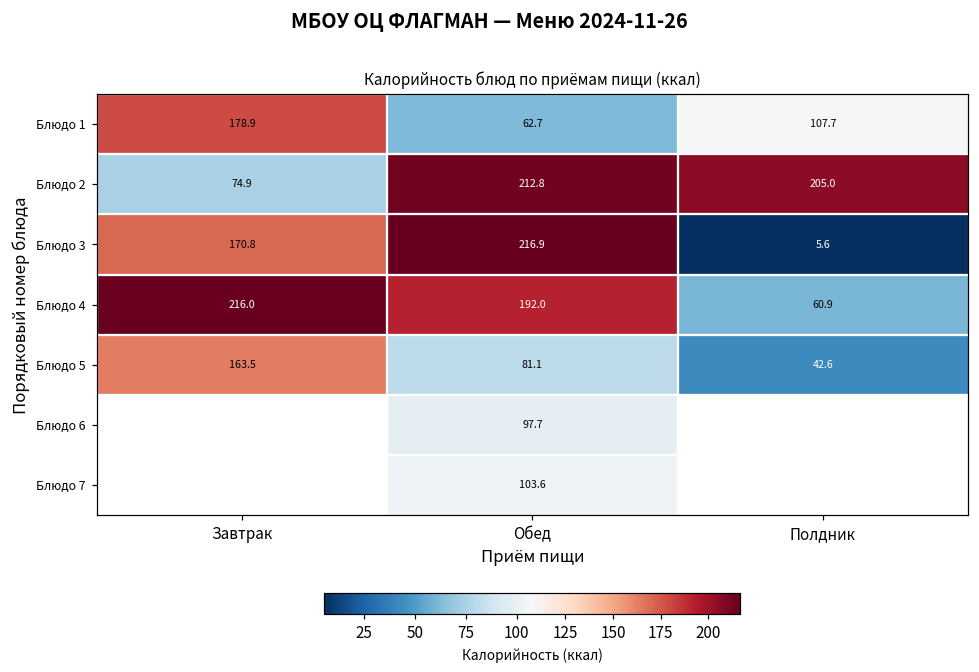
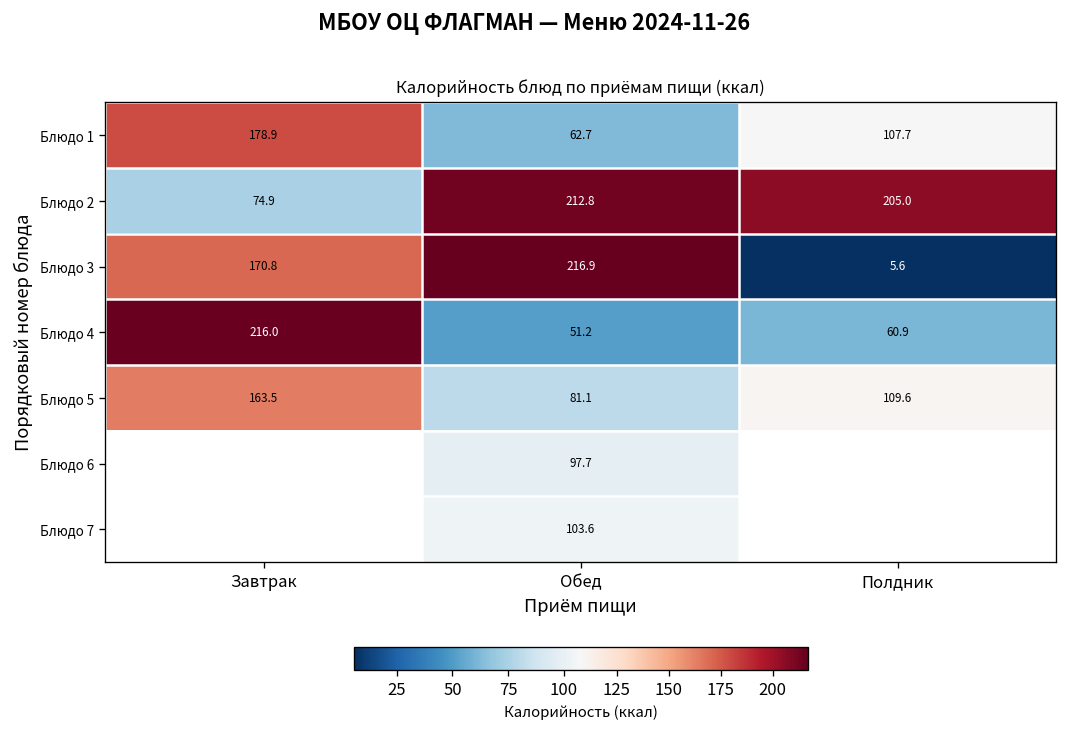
  {
    "Блюдо 1": {
      "Завтрак": 178.9,
      "Обед": 62.7,
      "Полдник": 107.7
    },
    "Блюдо 2": {
      "Завтрак": 74.9,
      "Обед": 212.8,
      "Полдник": 205.0
    },
    "Блюдо 3": {
      "Завтрак": 170.8,
      "Обед": 216.9,
      "Полдник": 5.6
    },
    "Блюдо 4": {
      "Завтрак": 216.0,
-     "Обед": 192.0,
+     "Обед": 51.2,
      "Полдник": 60.9
    },
    "Блюдо 5": {
      "Завтрак": 163.5,
      "Обед": 81.1,
-     "Полдник": 42.6
+     "Полдник": 109.6
    },
    "Блюдо 6": {
      "Обед": 97.7
    },
    "Блюдо 7": {
      "Обед": 103.6
    }
  }
